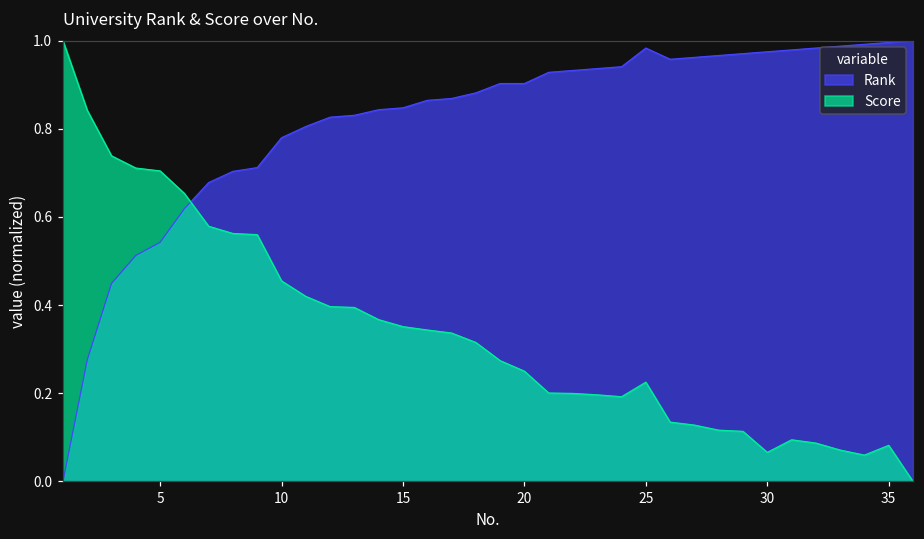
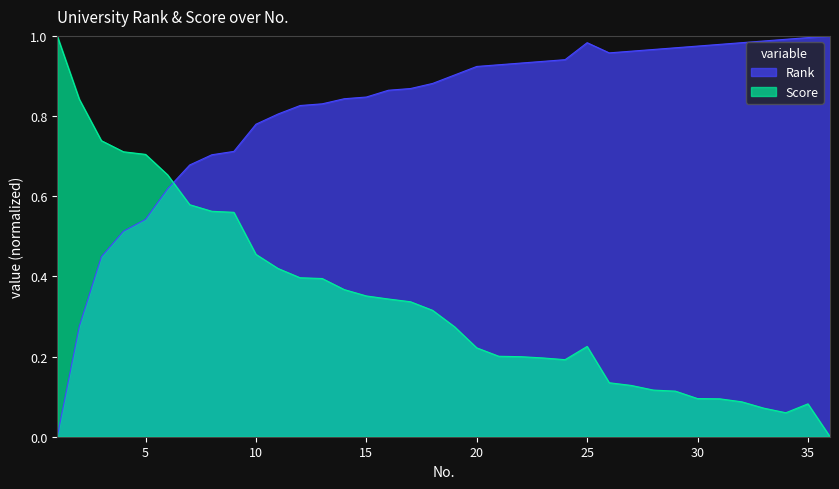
  {
    "Rank": {
      "5": 0.54,
      "10": 0.78,
      "15": 0.85,
-     "20": 0.90,
+     "20": 0.92,
      "25": 0.98,
      "30": 0.97,
      "35": 1.00
    },
    "Score": {
      "5": 0.70,
      "10": 0.45,
      "15": 0.35,
-     "20": 0.25,
+     "20": 0.22,
      "25": 0.23,
-     "30": 0.07,
+     "30": 0.10,
      "35": 0.08
    }
  }
